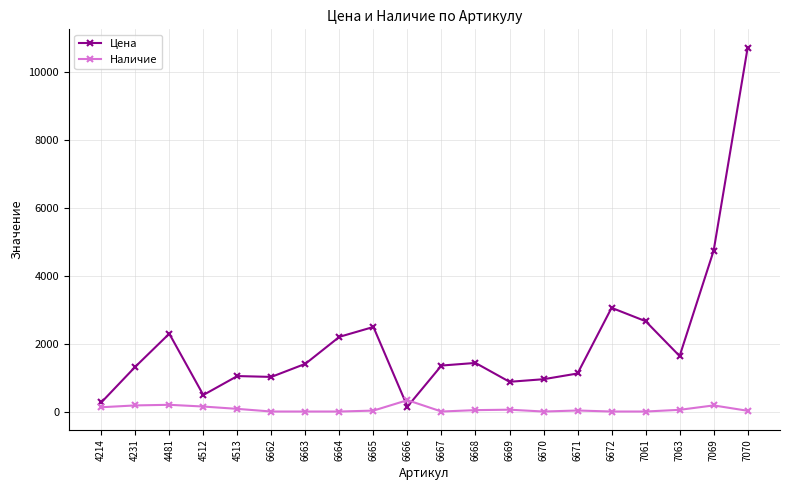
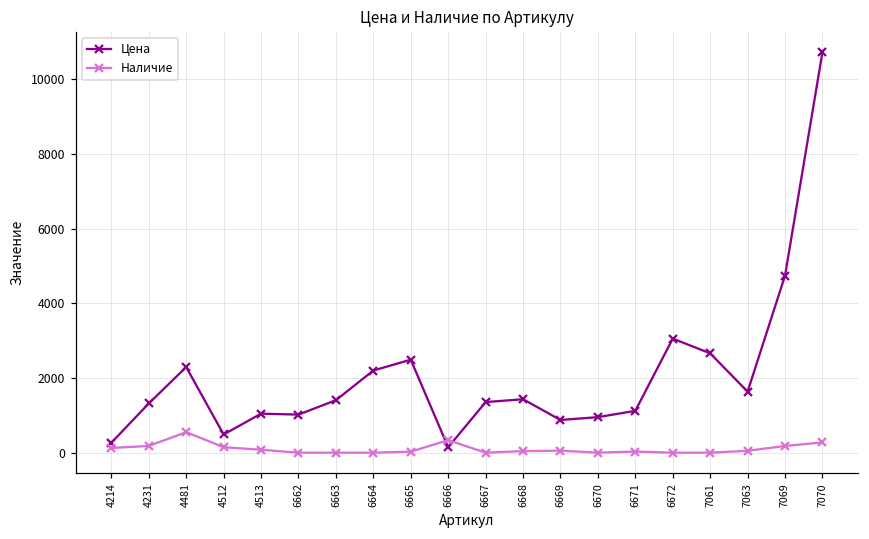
  {
    "Цена": {
      "4214": 300,
      "4231": 1300,
      "4481": 2300,
      "4512": 500,
      "4513": 1000,
      "6662": 1000,
      "6663": 1400,
      "6664": 2200,
      "6665": 2500,
      "6666": 100,
      "6667": 1400,
      "6668": 1400,
      "6669": 900,
      "6670": 1000,
      "6671": 1100,
      "6672": 3100,
      "7061": 2700,
      "7063": 1600,
      "7069": 4700,
      "7070": 10700
    },
    "Наличие": {
      "4214": 100,
      "4231": 200,
-     "4481": 200,
+     "4481": 600,
      "4512": 100,
      "4513": 100,
      "6662": 0,
      "6663": 0,
      "6664": 0,
      "6665": 0,
      "6666": 300,
      "6667": 0,
      "6668": 0,
      "6669": 100,
      "6670": 0,
      "6671": 0,
      "6672": 0,
      "7061": 0,
      "7063": 100,
      "7069": 200,
-     "7070": 0
+     "7070": 300
    }
  }
